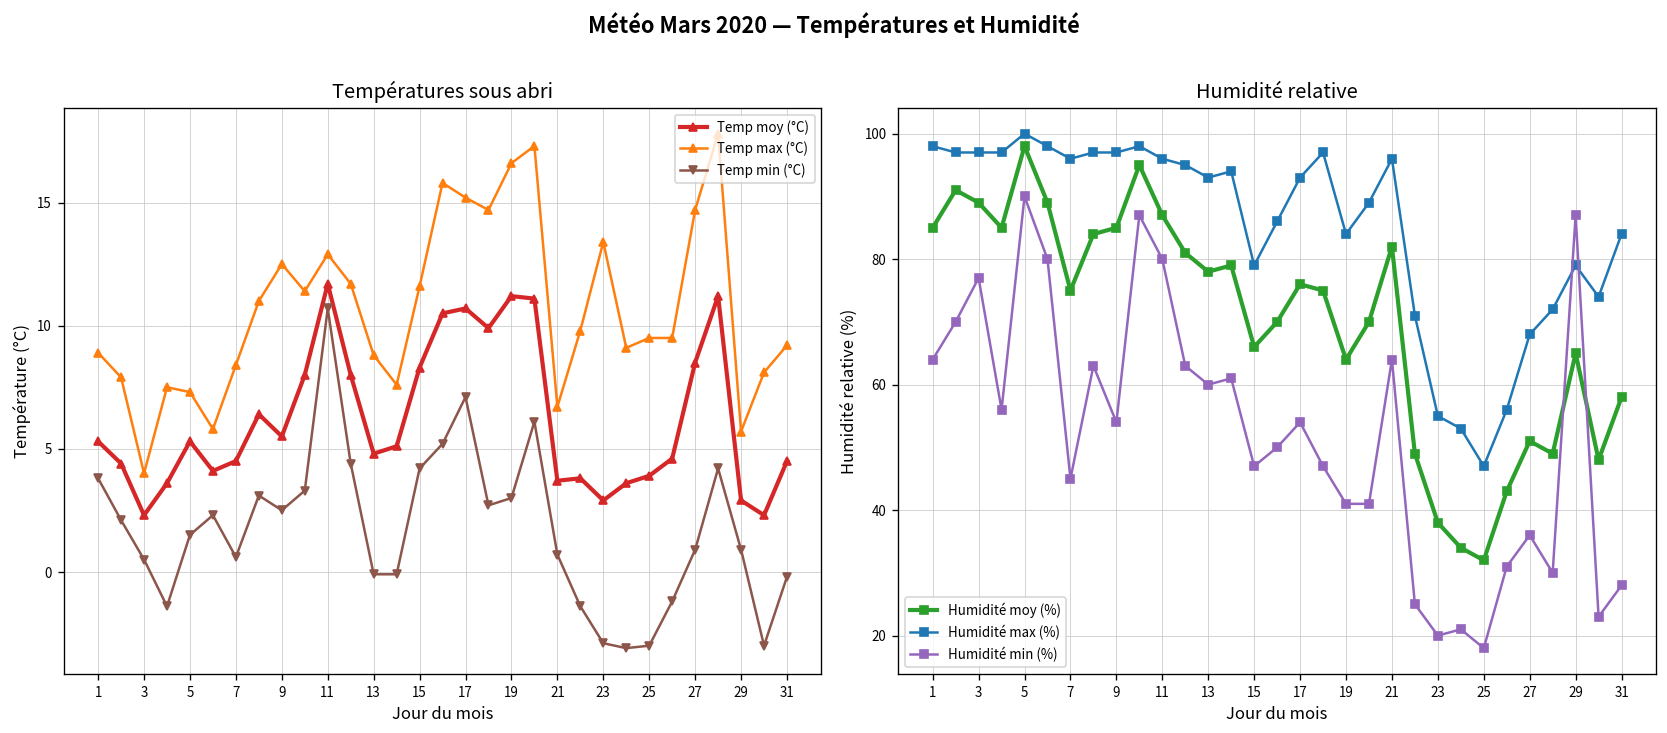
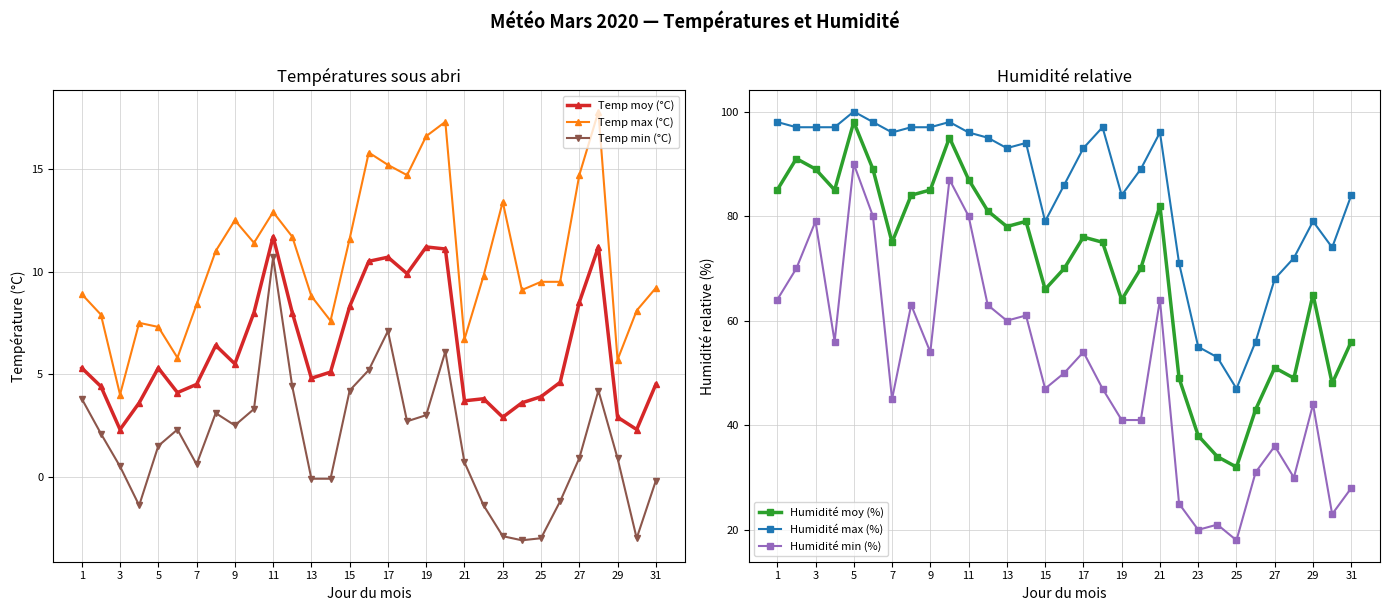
  {
    "Températures sous abri": {
      "Temp moy (°C)": {
        "1": 5.3,
        "3": 2.3,
        "5": 5.3,
        "7": 4.5,
        "9": 5.5,
        "11": 11.7,
        "13": 4.8,
        "15": 8.3,
        "17": 10.7,
        "19": 11.2,
        "21": 3.7,
        "23": 2.9,
        "25": 3.9,
        "27": 8.5,
        "29": 2.9,
        "31": 4.5
      },
      "Temp max (°C)": {
        "1": 8.9,
        "3": 4.0,
        "5": 7.3,
        "7": 8.4,
        "9": 12.5,
        "11": 12.9,
        "13": 8.8,
        "15": 11.6,
        "17": 15.2,
        "19": 16.6,
        "21": 6.7,
        "23": 13.4,
        "25": 9.5,
        "27": 14.7,
        "29": 5.7,
        "31": 9.2
      },
      "Temp min (°C)": {
        "1": 3.8,
        "3": 0.5,
        "5": 1.5,
        "7": 0.6,
        "9": 2.5,
        "11": 10.7,
        "13": -0.1,
        "15": 4.2,
        "17": 7.1,
        "19": 3.0,
        "21": 0.7,
        "23": -2.9,
        "25": -3.0,
        "27": 0.9,
        "29": 0.9,
        "31": -0.2
      }
    },
    "Humidité relative": {
      "Humidité moy (%)": {
        "1": 85,
        "3": 89,
        "5": 98,
        "7": 75,
        "9": 85,
        "11": 87,
        "13": 78,
        "15": 66,
        "17": 76,
        "19": 64,
        "21": 82,
        "23": 38,
        "25": 32,
        "27": 51,
        "29": 65,
-       "31": 58
+       "31": 56
      },
      "Humidité max (%)": {
        "1": 98,
        "3": 97,
        "5": 100,
        "7": 96,
        "9": 97,
        "11": 96,
        "13": 93,
        "15": 79,
        "17": 93,
        "19": 84,
        "21": 96,
        "23": 55,
        "25": 47,
        "27": 68,
        "29": 79,
        "31": 84
      },
      "Humidité min (%)": {
        "1": 64,
-       "3": 77,
+       "3": 79,
        "5": 90,
        "7": 45,
        "9": 54,
        "11": 80,
        "13": 60,
        "15": 47,
        "17": 54,
        "19": 41,
        "21": 64,
        "23": 20,
        "25": 18,
        "27": 36,
-       "29": 87,
+       "29": 44,
        "31": 28
      }
    }
  }
